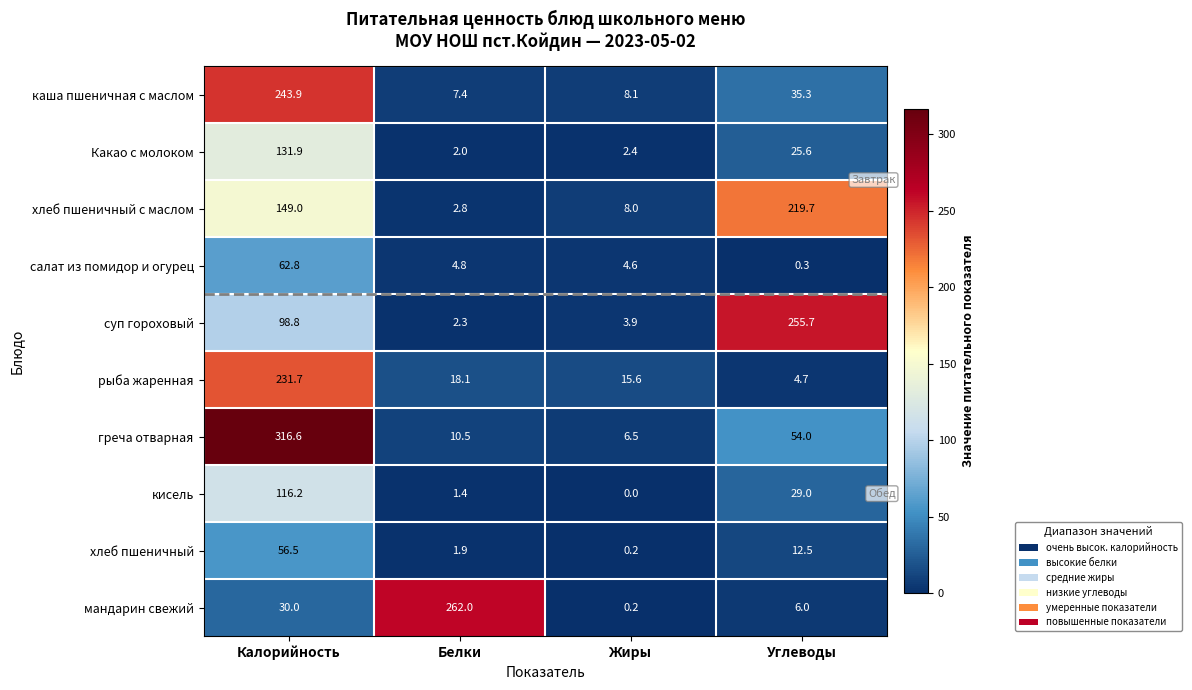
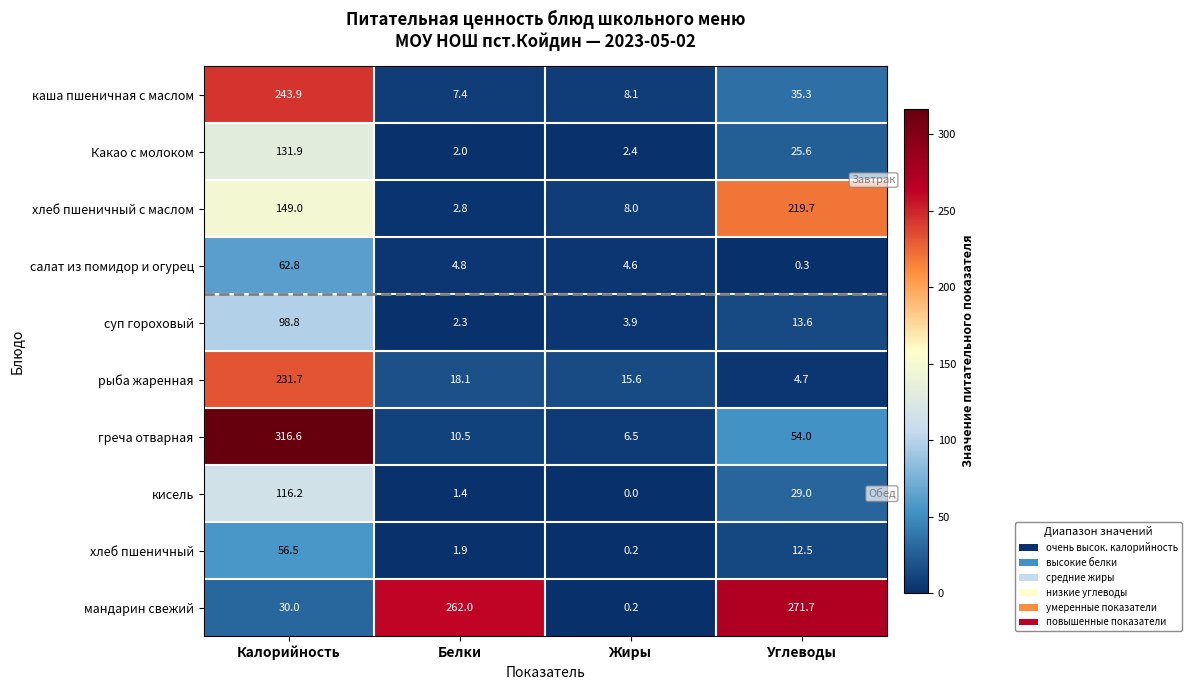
  {
    "каша пшеничная с маслом": {
      "Калорийность": 243.9,
      "Белки": 7.4,
      "Жиры": 8.1,
      "Углеводы": 35.3
    },
    "Какао с молоком": {
      "Калорийность": 131.9,
      "Белки": 2.0,
      "Жиры": 2.4,
      "Углеводы": 25.6
    },
    "хлеб пшеничный с маслом": {
      "Калорийность": 149.0,
      "Белки": 2.8,
      "Жиры": 8.0,
      "Углеводы": 219.7
    },
    "салат из помидор и огурец": {
      "Калорийность": 62.8,
      "Белки": 4.8,
      "Жиры": 4.6,
      "Углеводы": 0.3
    },
    "суп гороховый": {
      "Калорийность": 98.8,
      "Белки": 2.3,
      "Жиры": 3.9,
-     "Углеводы": 255.7
+     "Углеводы": 13.6
    },
    "рыба жаренная": {
      "Калорийность": 231.7,
      "Белки": 18.1,
      "Жиры": 15.6,
      "Углеводы": 4.7
    },
    "греча отварная": {
      "Калорийность": 316.6,
      "Белки": 10.5,
      "Жиры": 6.5,
      "Углеводы": 54.0
    },
    "кисель": {
      "Калорийность": 116.2,
      "Белки": 1.4,
      "Жиры": 0.0,
      "Углеводы": 29.0
    },
    "хлеб пшеничный": {
      "Калорийность": 56.5,
      "Белки": 1.9,
      "Жиры": 0.2,
      "Углеводы": 12.5
    },
    "мандарин свежий": {
      "Калорийность": 30.0,
      "Белки": 262.0,
      "Жиры": 0.2,
-     "Углеводы": 6.0
+     "Углеводы": 271.7
    }
  }
